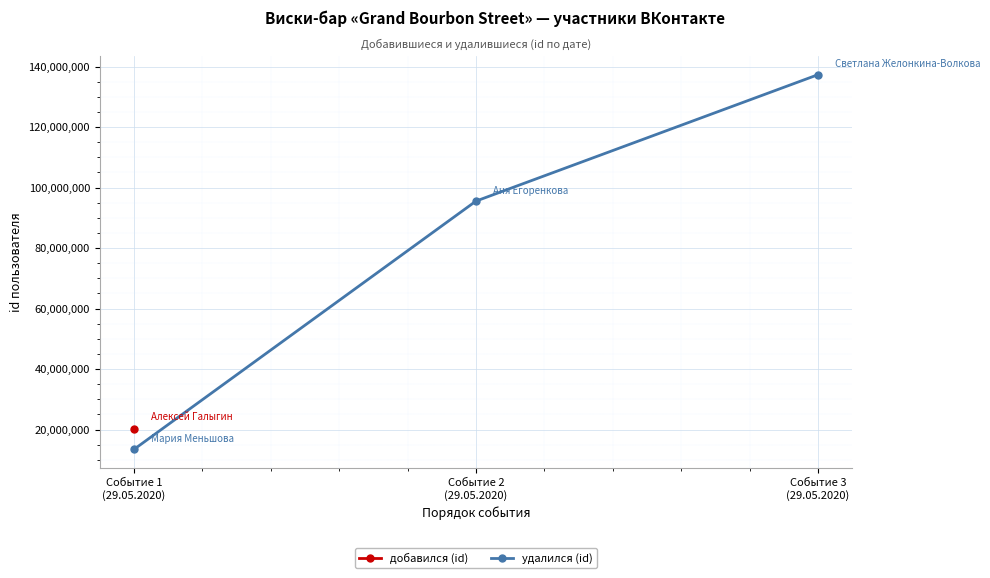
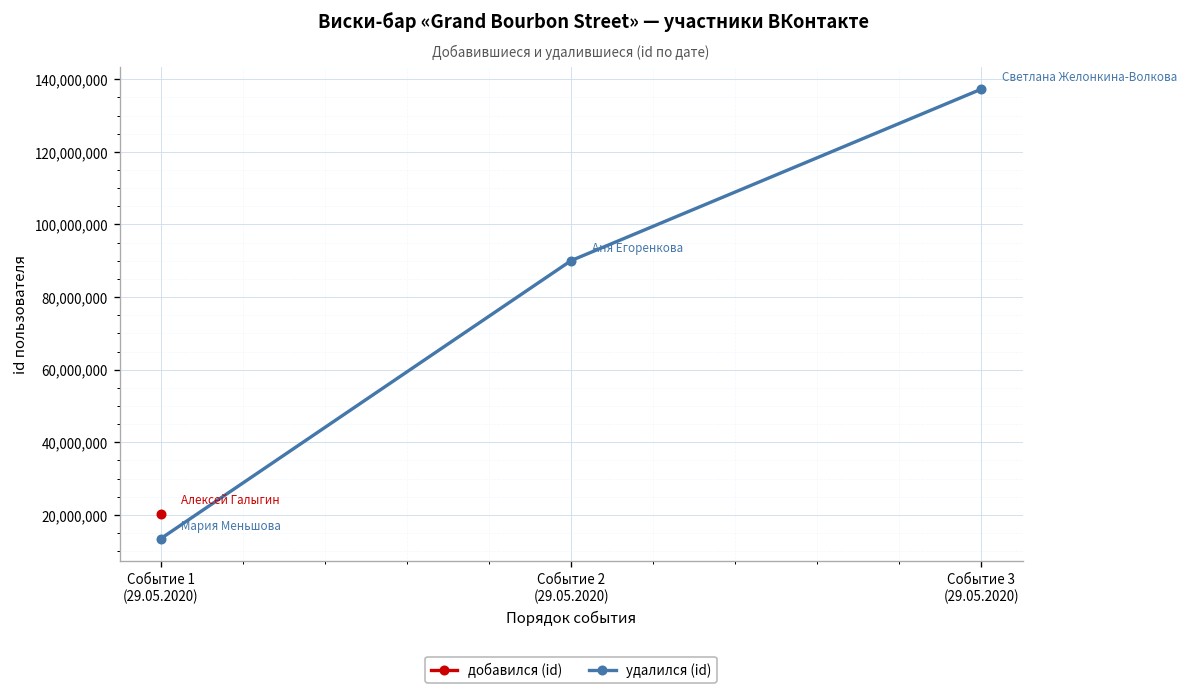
  {
    "добавился (id)": {
      "Событие 1 (29.05.2020)": "20,000,000"
    },
    "удалился (id)": {
      "Событие 1 (29.05.2020)": "13,000,000",
-     "Событие 2 (29.05.2020)": "96,000,000",
+     "Событие 2 (29.05.2020)": "90,000,000",
      "Событие 3 (29.05.2020)": "137,000,000"
    }
  }
